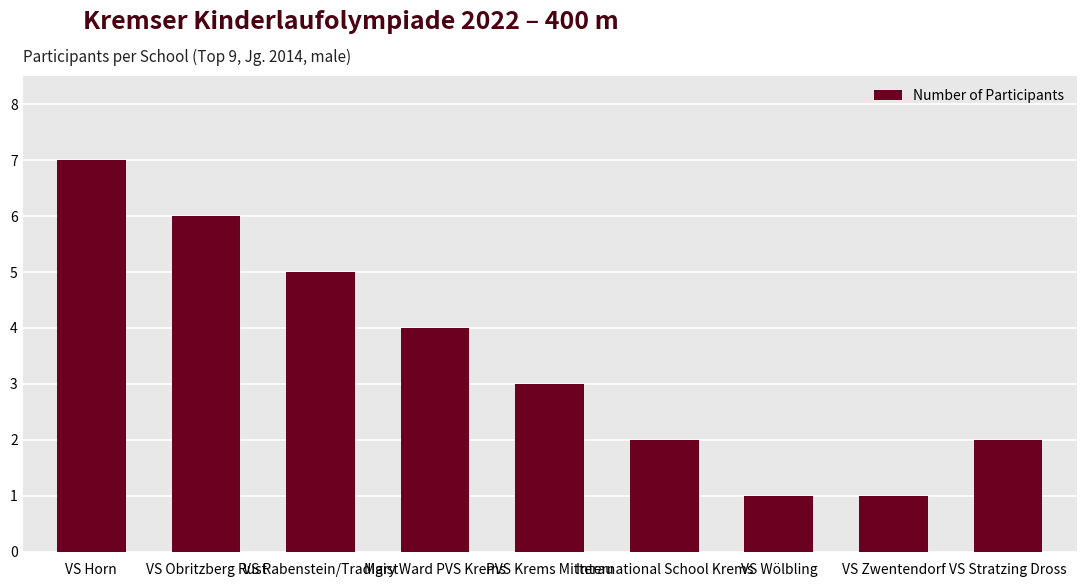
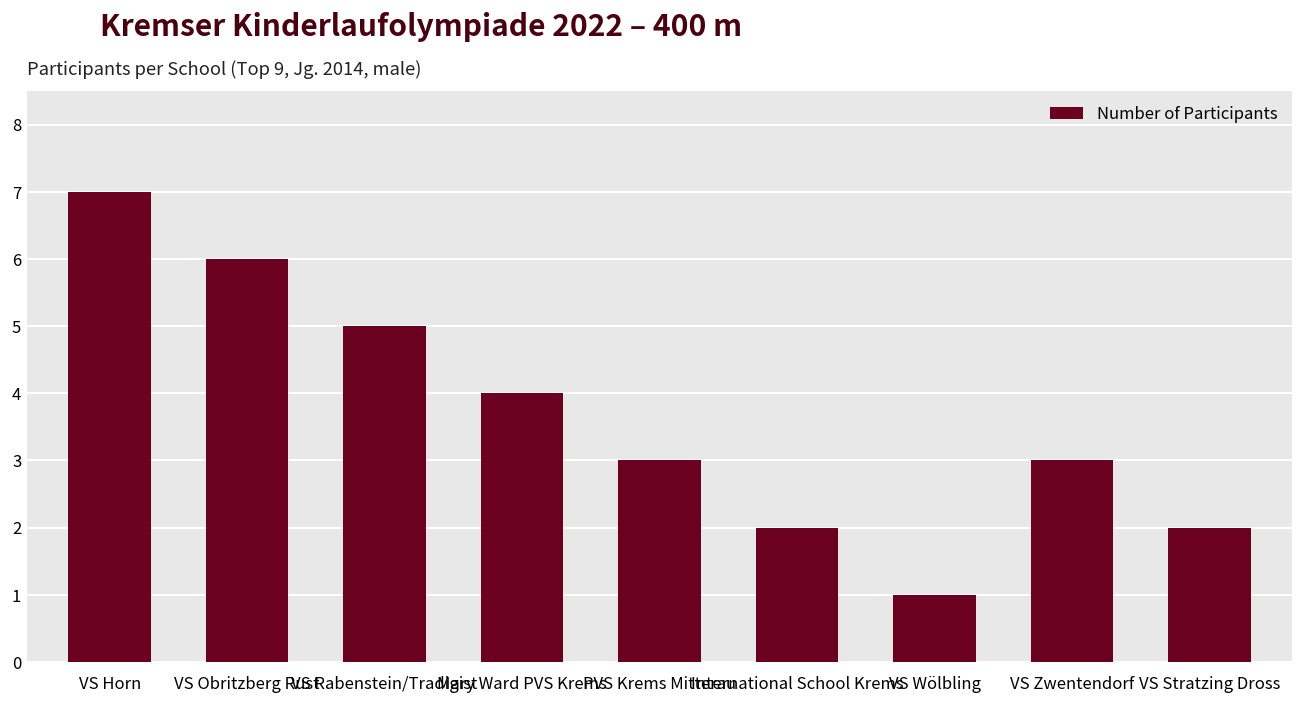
  {
    "VS Horn": 7,
-   "VS Zwentendorf": 1,
+   "VS Zwentendorf": 3,
    "VS Stratzing Dross": 2
  }
